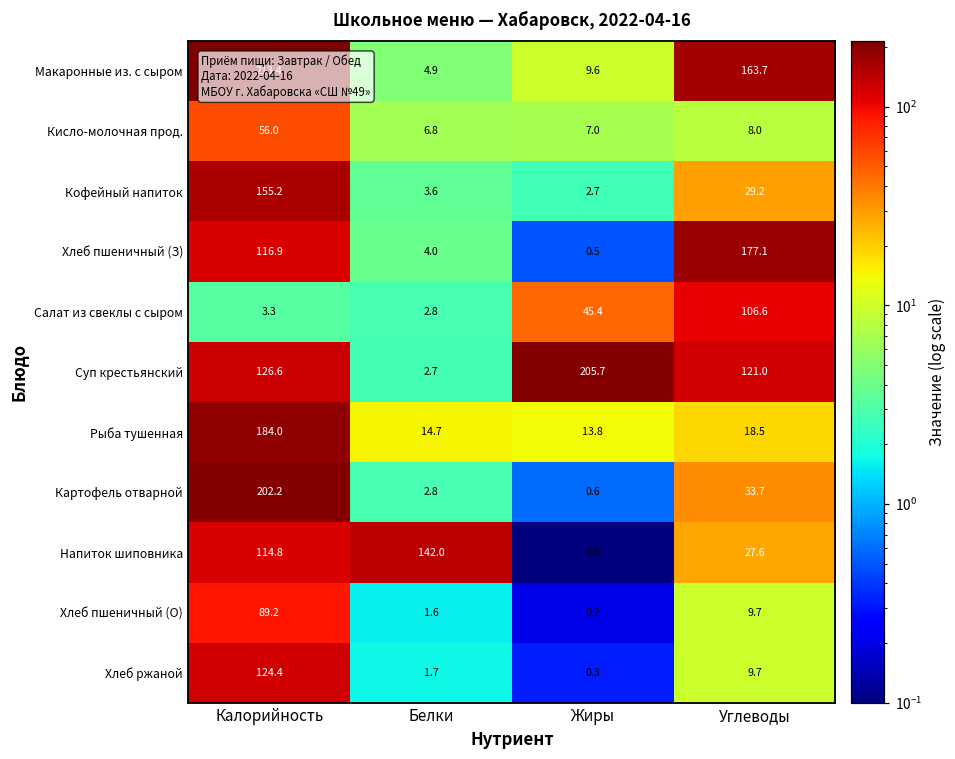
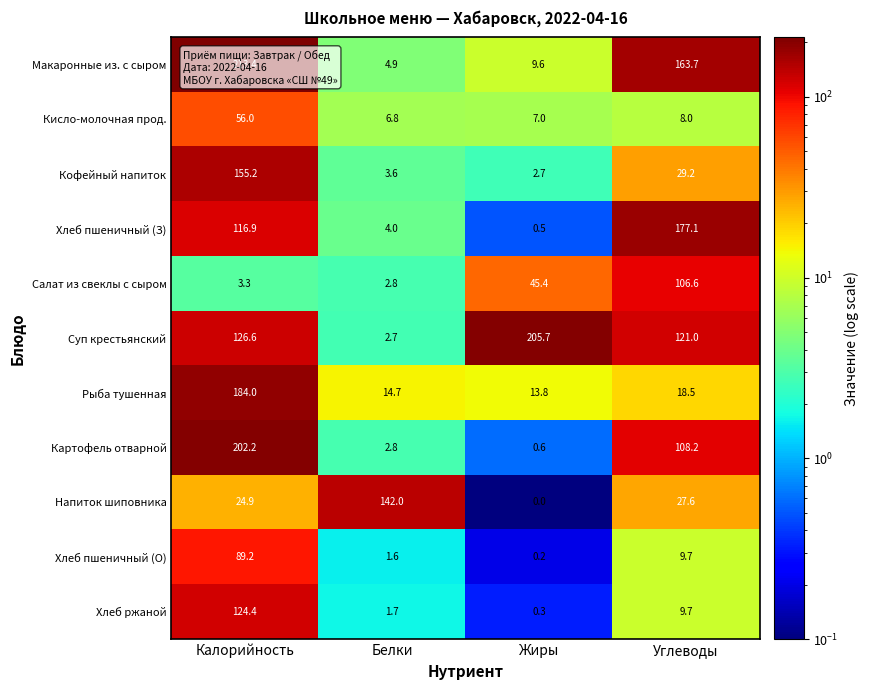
  {
    "Макаронные из. с сыром": {
      "Белки": 4.9,
      "Жиры": 9.6,
      "Углеводы": 163.7
    },
    "Кисло-молочная прод.": {
      "Калорийность": 56.0,
      "Белки": 6.8,
      "Жиры": 7.0,
      "Углеводы": 8.0
    },
    "Кофейный напиток": {
      "Калорийность": 155.2,
      "Белки": 3.6,
      "Жиры": 2.7,
      "Углеводы": 29.2
    },
    "Хлеб пшеничный (З)": {
      "Калорийность": 116.9,
      "Белки": 4.0,
      "Жиры": 0.5,
      "Углеводы": 177.1
    },
    "Салат из свеклы с сыром": {
      "Калорийность": 3.3,
      "Белки": 2.8,
      "Жиры": 45.4,
      "Углеводы": 106.6
    },
    "Суп крестьянский": {
      "Калорийность": 126.6,
      "Белки": 2.7,
      "Жиры": 205.7,
      "Углеводы": 121.0
    },
    "Рыба тушенная": {
      "Калорийность": 184.0,
      "Белки": 14.7,
      "Жиры": 13.8,
      "Углеводы": 18.5
    },
    "Картофель отварной": {
      "Калорийность": 202.2,
      "Белки": 2.8,
      "Жиры": 0.6,
-     "Углеводы": 33.7
+     "Углеводы": 108.2
    },
    "Напиток шиповника": {
-     "Калорийность": 114.8,
+     "Калорийность": 24.9,
      "Белки": 142.0,
      "Жиры": 0.0,
      "Углеводы": 27.6
    },
    "Хлеб пшеничный (О)": {
      "Калорийность": 89.2,
      "Белки": 1.6,
      "Жиры": 0.2,
      "Углеводы": 9.7
    },
    "Хлеб ржаной": {
      "Калорийность": 124.4,
      "Белки": 1.7,
      "Жиры": 0.3,
      "Углеводы": 9.7
    }
  }
